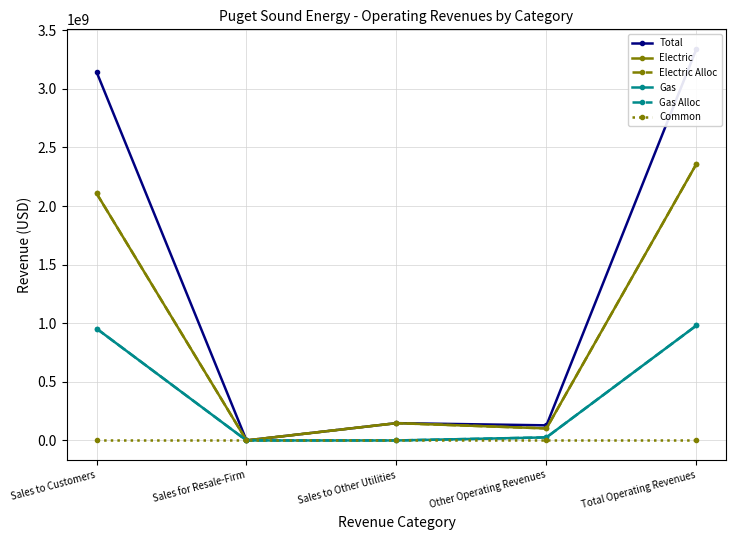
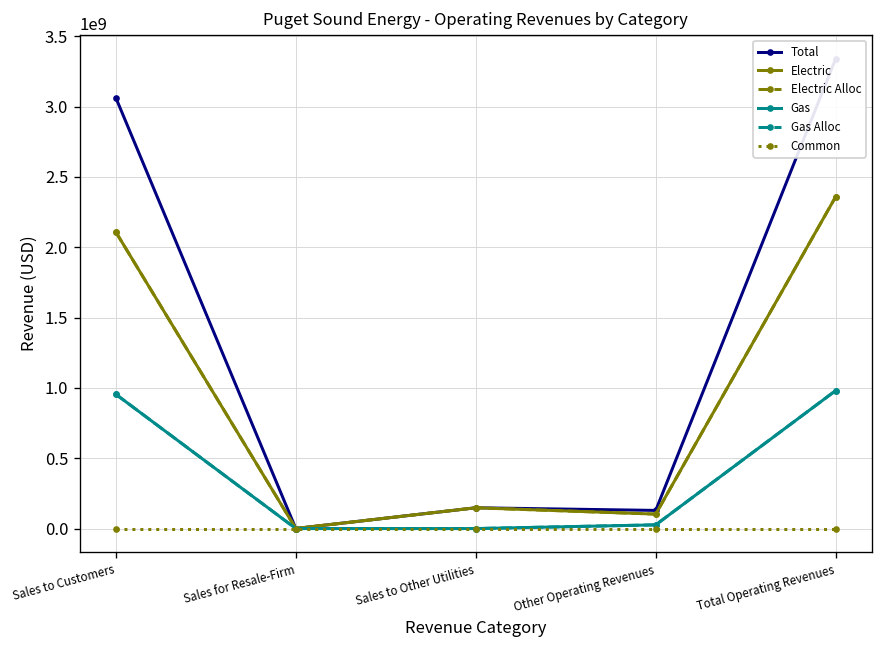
  {
    "Total": {
-     "Sales to Customers": 3140000000,
+     "Sales to Customers": 3060000000,
      "Other Operating Revenues": 130000000
    },
    "Gas Alloc": {
      "Sales to Customers": 950000000,
      "Other Operating Revenues": 30000000,
      "Total Operating Revenues": 980000000
    }
  }
